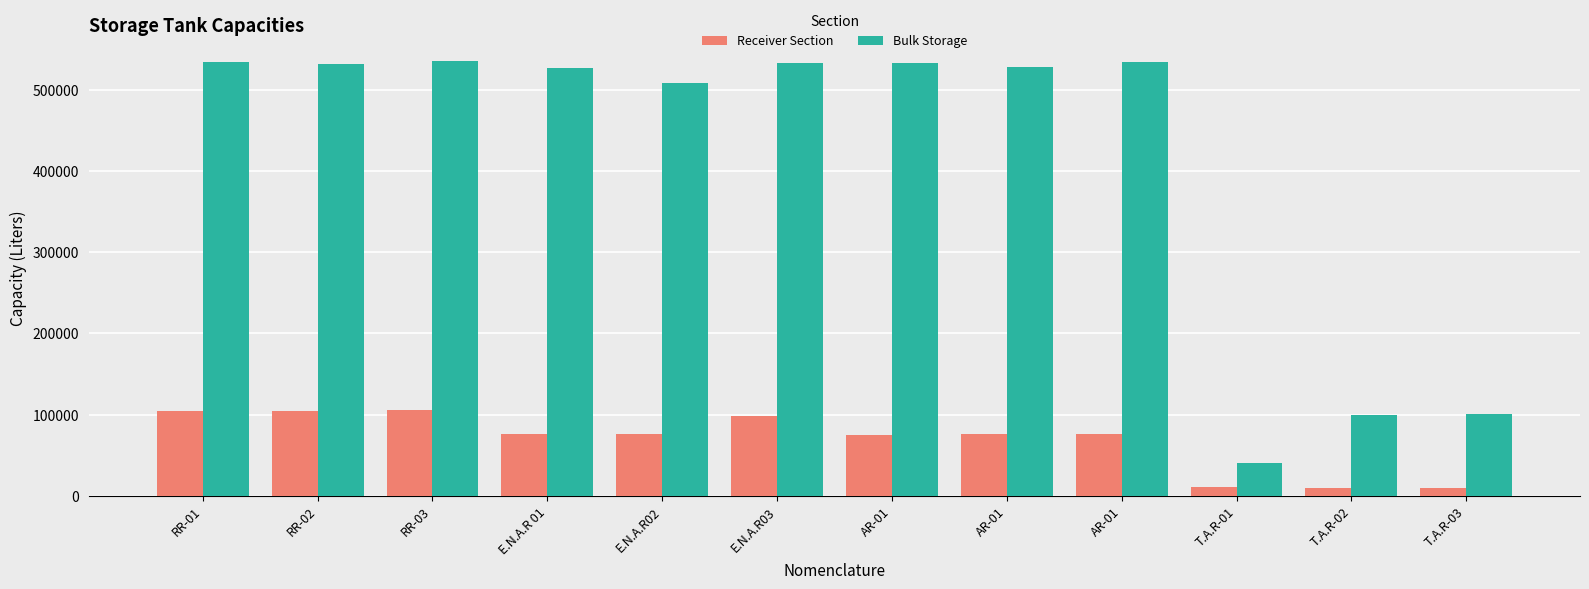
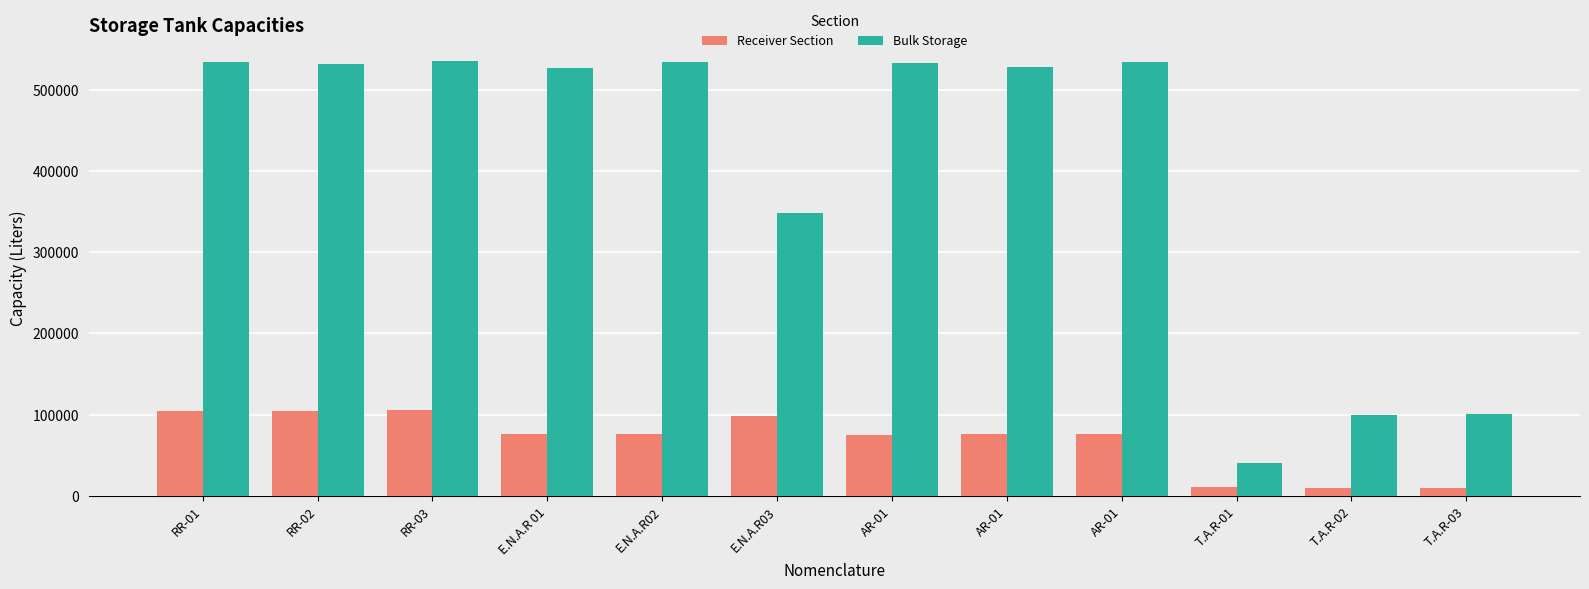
  {
    "Receiver Section": {
      "RR-01": 110000,
      "RR-02": 100000,
      "RR-03": 110000,
      "E.N.A.R 01": 80000,
      "E.N.A.R02": 80000,
      "E.N.A.R03": 100000,
      "T.A.R-01": 10000,
      "T.A.R-02": 10000,
      "T.A.R-03": 10000
    },
    "Bulk Storage": {
      "RR-01": 530000,
      "RR-02": 530000,
      "RR-03": 530000,
      "E.N.A.R 01": 530000,
-     "E.N.A.R02": 510000,
-     "E.N.A.R03": 530000,
+     "E.N.A.R02": 530000,
+     "E.N.A.R03": 350000,
      "T.A.R-01": 40000,
      "T.A.R-02": 100000,
      "T.A.R-03": 100000
    }
  }
